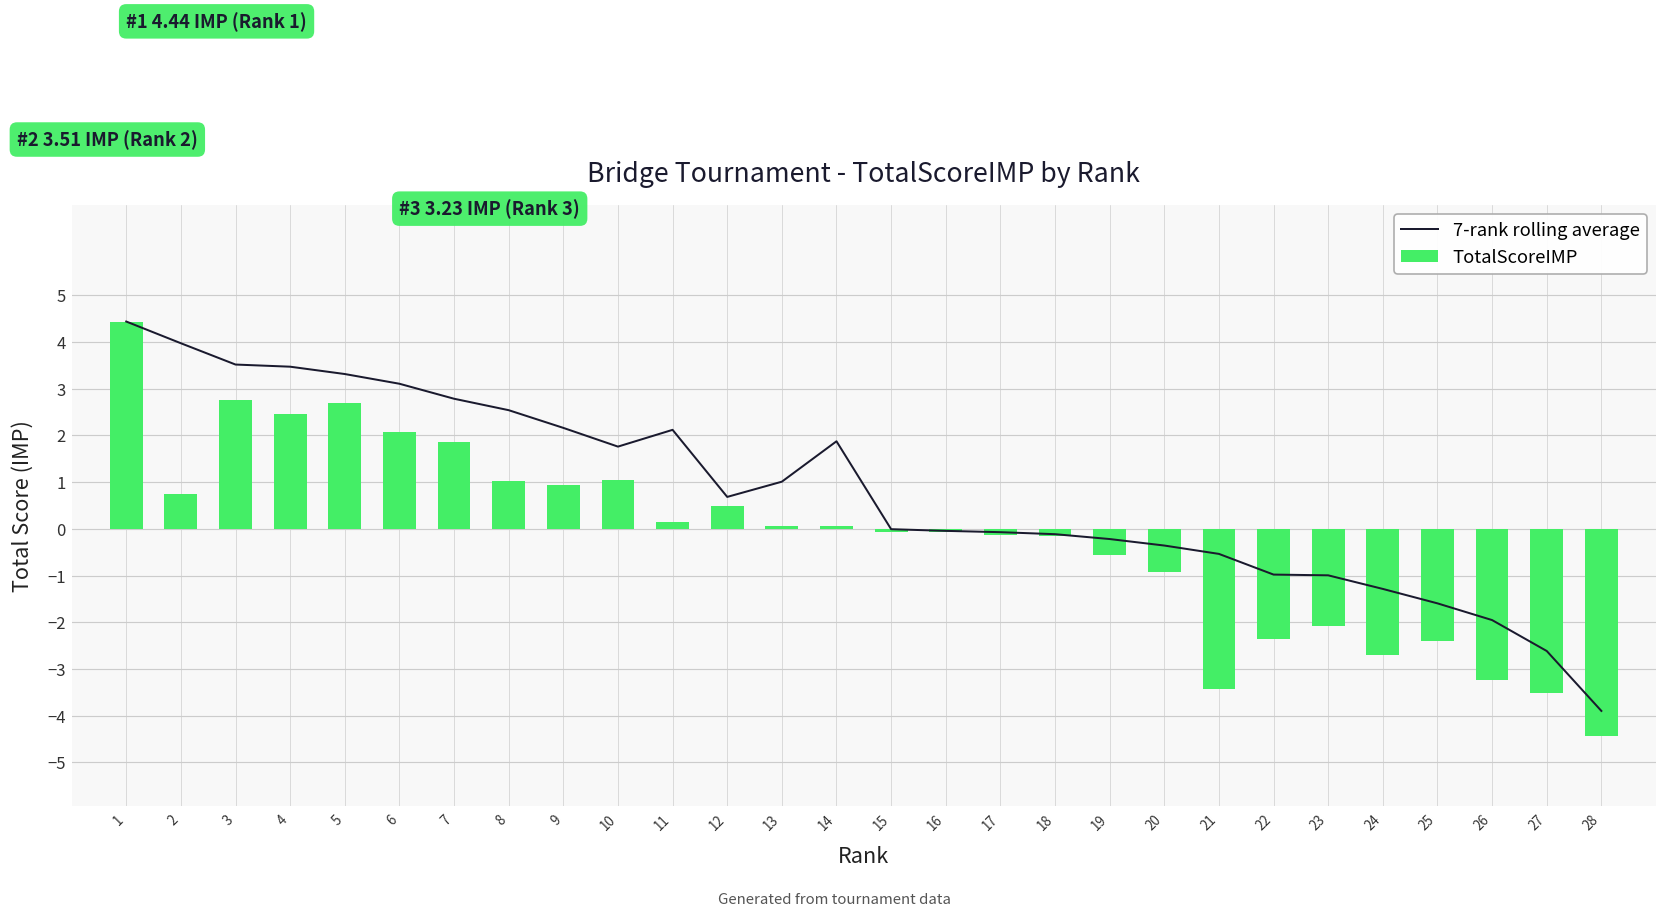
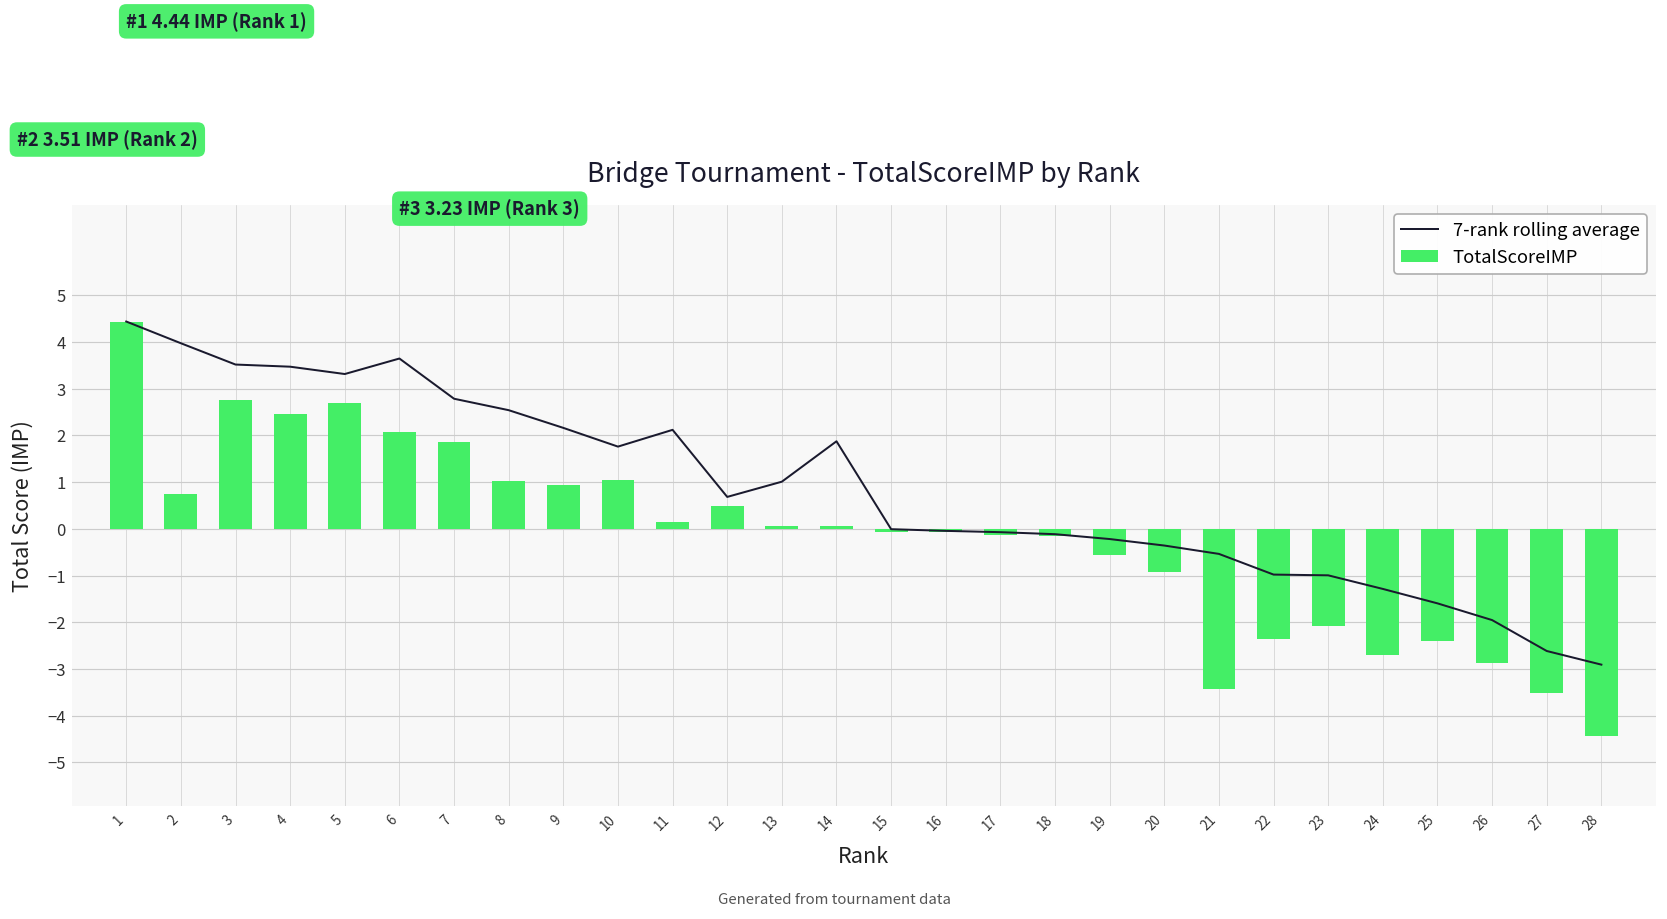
  {
    "7-rank rolling average": {
      "1": 4.4,
      "2": 4.0,
      "3": 3.5,
      "4": 3.5,
      "5": 3.3,
-     "6": 3.1,
+     "6": 3.6,
      "7": 2.8,
      "8": 2.5,
      "9": 2.2,
      "10": 1.8,
      "11": 2.1,
      "12": 0.7,
      "13": 1.0,
      "14": 1.9,
      "15": 0.0,
      "16": 0.0,
      "17": -0.1,
      "18": -0.1,
      "19": -0.2,
      "20": -0.4,
      "21": -0.5,
      "22": -1.0,
      "23": -1.0,
      "24": -1.3,
      "25": -1.6,
      "26": -2.0,
      "27": -2.6,
-     "28": -3.9
+     "28": -2.9
    },
    "TotalScoreIMP": {
      "1": 4.4,
      "2": 0.7,
      "3": 2.8,
      "4": 2.5,
      "5": 2.7,
      "6": 2.1,
      "7": 1.9,
      "8": 1.0,
      "9": 0.9,
      "10": 1.1,
      "11": 0.2,
      "12": 0.5,
      "13": 0.1,
      "16": -0.1,
      "17": -0.1,
      "18": -0.2,
      "19": -0.6,
      "20": -0.9,
      "21": -3.4,
      "22": -2.4,
      "23": -2.1,
      "24": -2.7,
      "25": -2.4,
-     "26": -3.2,
+     "26": -2.9,
      "27": -3.5,
      "28": -4.4
    }
  }
